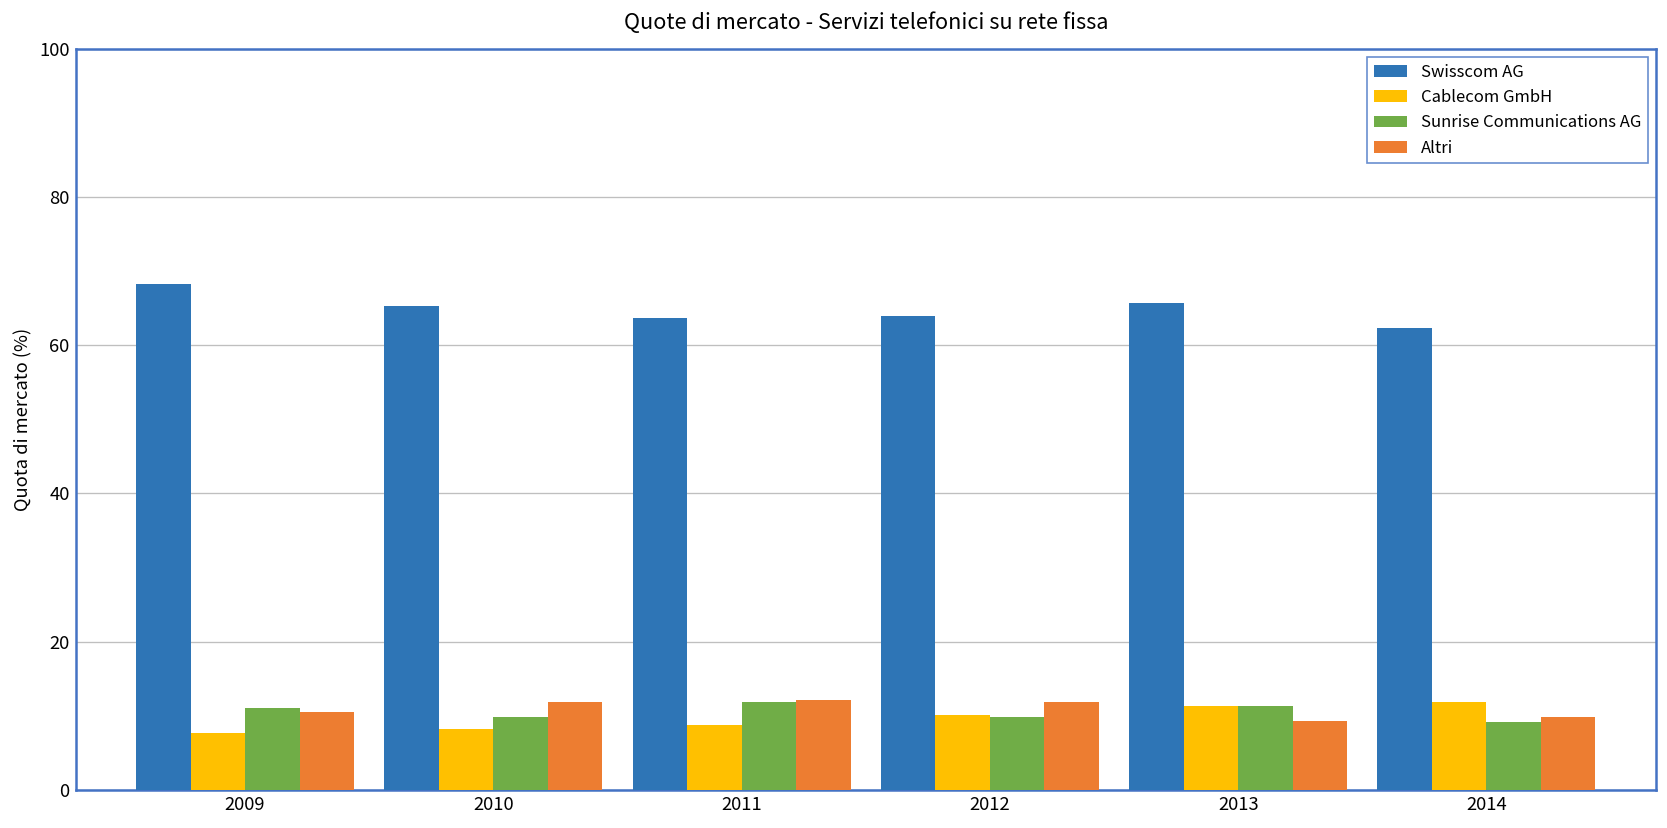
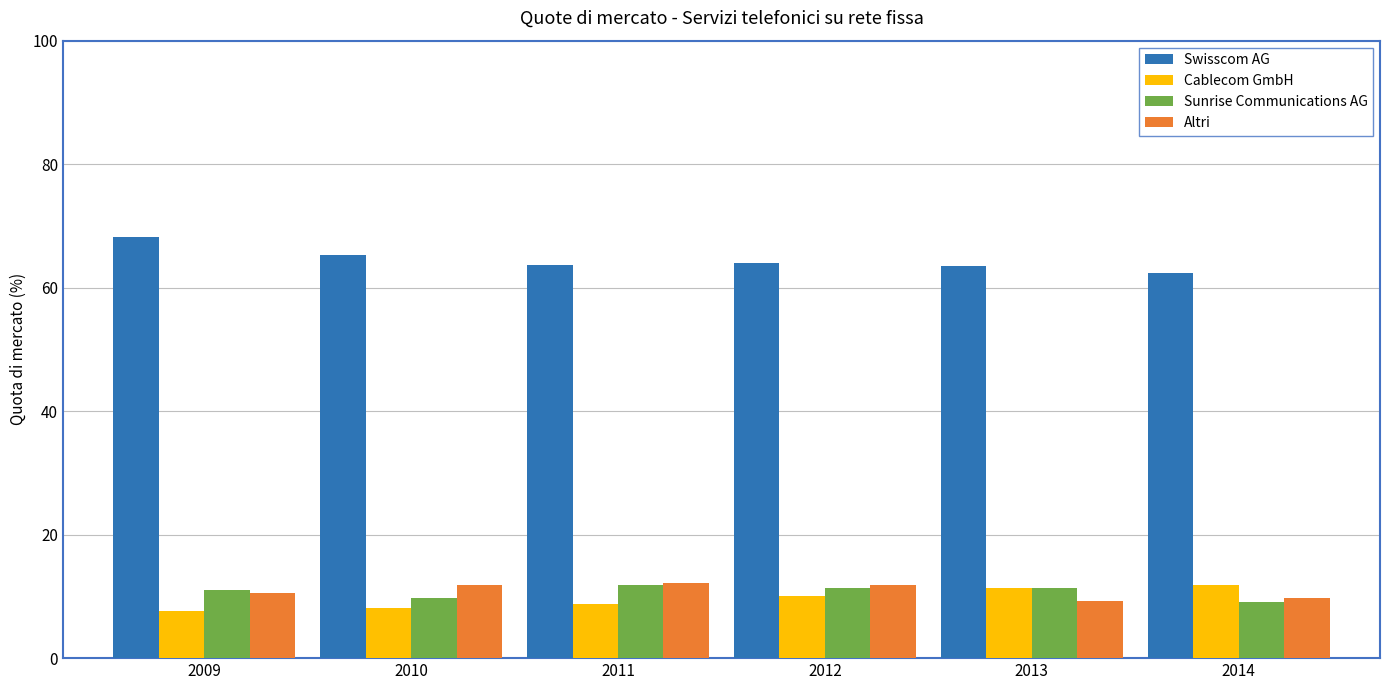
  {
    "Swisscom AG": {
      "2009": 68,
      "2010": 65,
      "2011": 64,
      "2012": 64,
-     "2013": 66,
+     "2013": 63,
      "2014": 62
    },
    "Cablecom GmbH": {
      "2009": 8,
      "2010": 8,
      "2011": 9,
      "2012": 10,
      "2013": 11,
      "2014": 12
    },
    "Sunrise Communications AG": {
      "2009": 11,
      "2010": 10,
      "2011": 12,
-     "2012": 10,
+     "2012": 11,
      "2013": 11,
      "2014": 9
    },
    "Altri": {
      "2009": 11,
      "2010": 12,
      "2011": 12,
      "2012": 12,
      "2013": 9,
      "2014": 10
    }
  }
